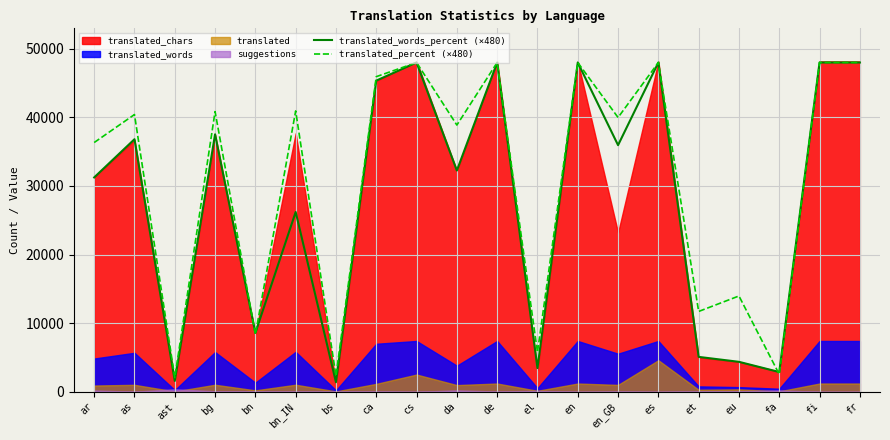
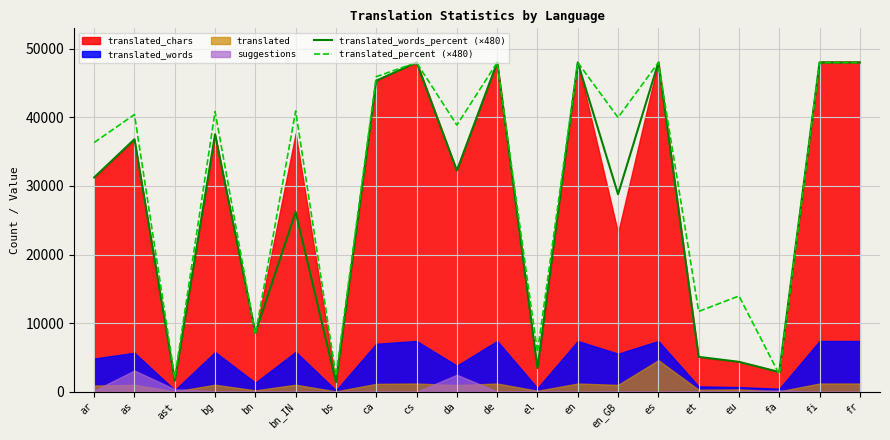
  {
    "translated_words_percent (×480)": {
      "bn_IN": 26000,
-     "en_GB": 36000
+     "en_GB": 29000
    },
    "translated_chars": {
      "bn_IN": 38000,
      "en_GB": 23000
    },
    "translated_percent (×480)": {
      "ar": 36000,
      "as": 40000,
      "ast": 2000,
      "bg": 41000,
      "bn_IN": 41000,
      "bs": 2000,
      "ca": 46000,
      "da": 39000,
      "el": 6000,
      "en_GB": 40000,
      "et": 12000,
      "eu": 14000
    },
    "translated_words": {
      "ar": 5000,
      "as": 6000,
      "bg": 6000,
      "bn": 1000,
      "bn_IN": 6000,
      "ca": 7000,
      "cs": 7000,
      "da": 4000,
      "de": 7000,
      "el": 1000,
      "en": 7000,
      "en_GB": 6000,
      "es": 7000,
      "et": 1000,
      "fi": 7000,
      "fr": 7000
    },
    "translated": {
      "ar": 1000,
      "as": 1000,
      "bg": 1000,
      "bn_IN": 1000,
      "ca": 1000,
-     "cs": 3000,
+     "cs": 1000,
      "da": 1000,
      "de": 1000,
      "en": 1000,
      "en_GB": 1000,
      "es": 5000,
      "fi": 1000,
      "fr": 1000
    },
    "suggestions": {
-     "as": 0,
+     "as": 3000,
      "cs": 0,
-     "da": 0,
+     "da": 2000,
      "en": 0,
      "es": 0,
      "fi": 0,
      "fr": 0
    }
  }
